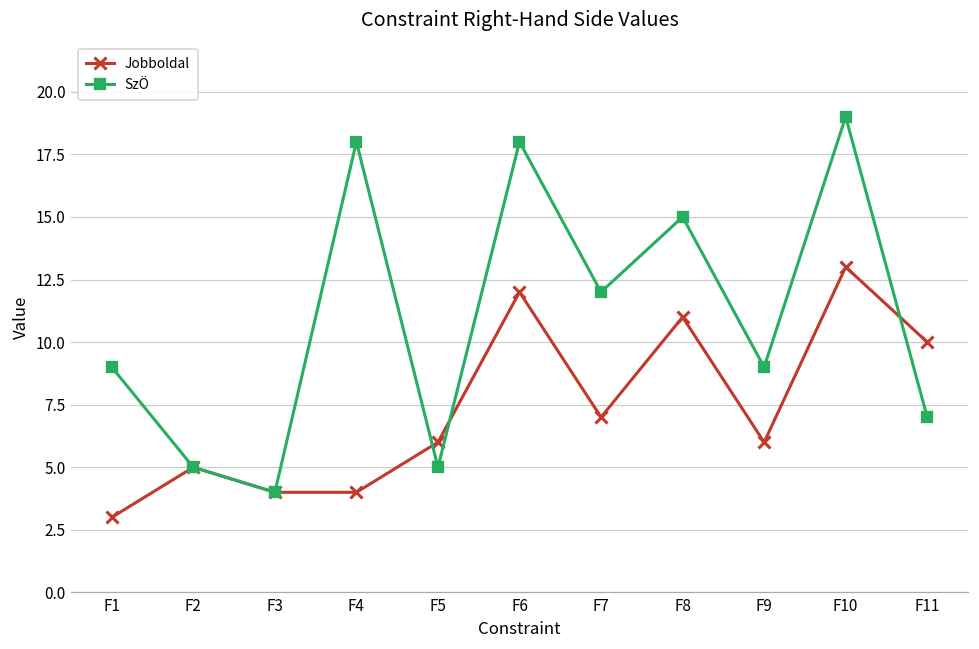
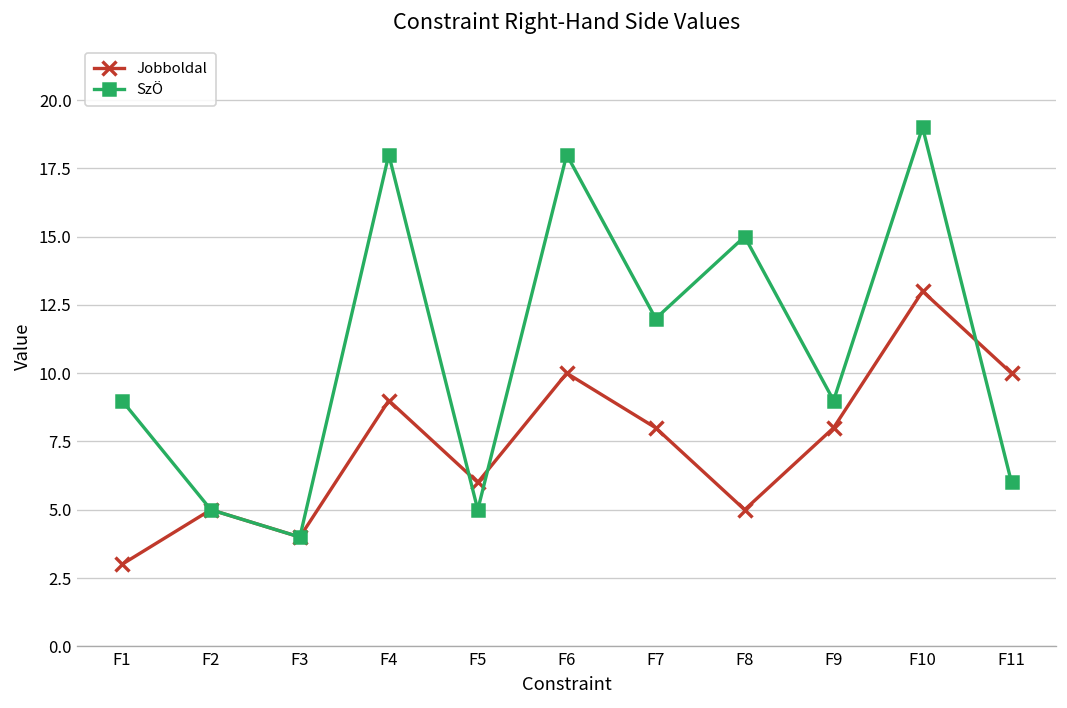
  {
    "Jobboldal": {
      "F1": 3,
-     "F4": 4,
+     "F4": 9,
      "F5": 6,
-     "F6": 12,
-     "F7": 7,
-     "F8": 11,
-     "F9": 6,
+     "F6": 10,
+     "F7": 8,
+     "F8": 5,
+     "F9": 8,
      "F10": 13,
      "F11": 10
    },
    "SzÖ": {
      "F1": 9,
      "F4": 18,
      "F5": 5,
      "F6": 18,
      "F7": 12,
      "F8": 15,
      "F9": 9,
      "F10": 19,
-     "F11": 7
+     "F11": 6
    }
  }
